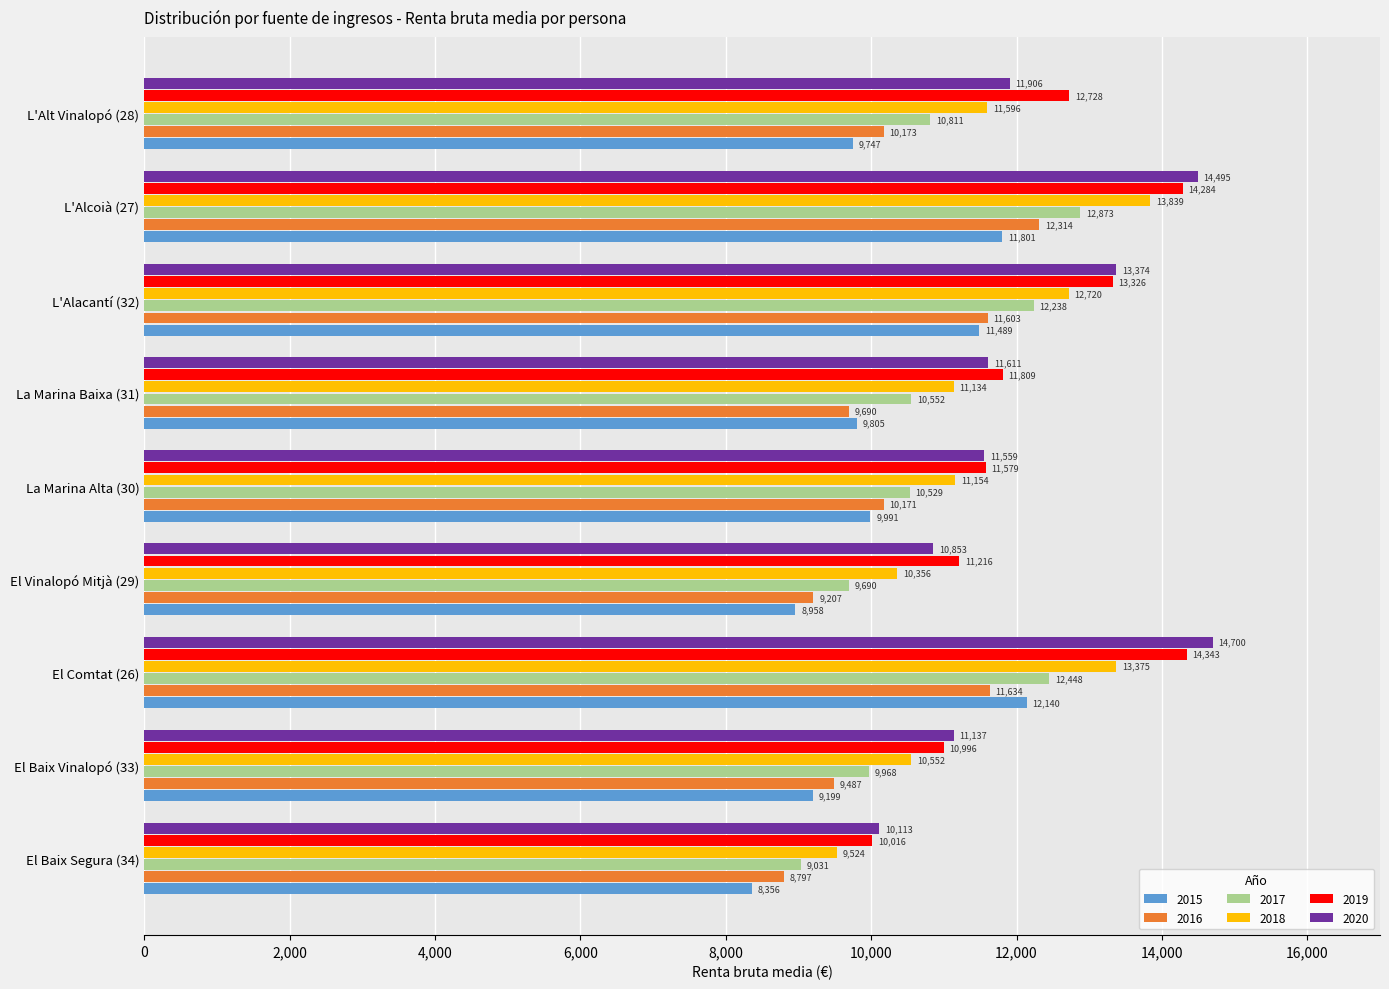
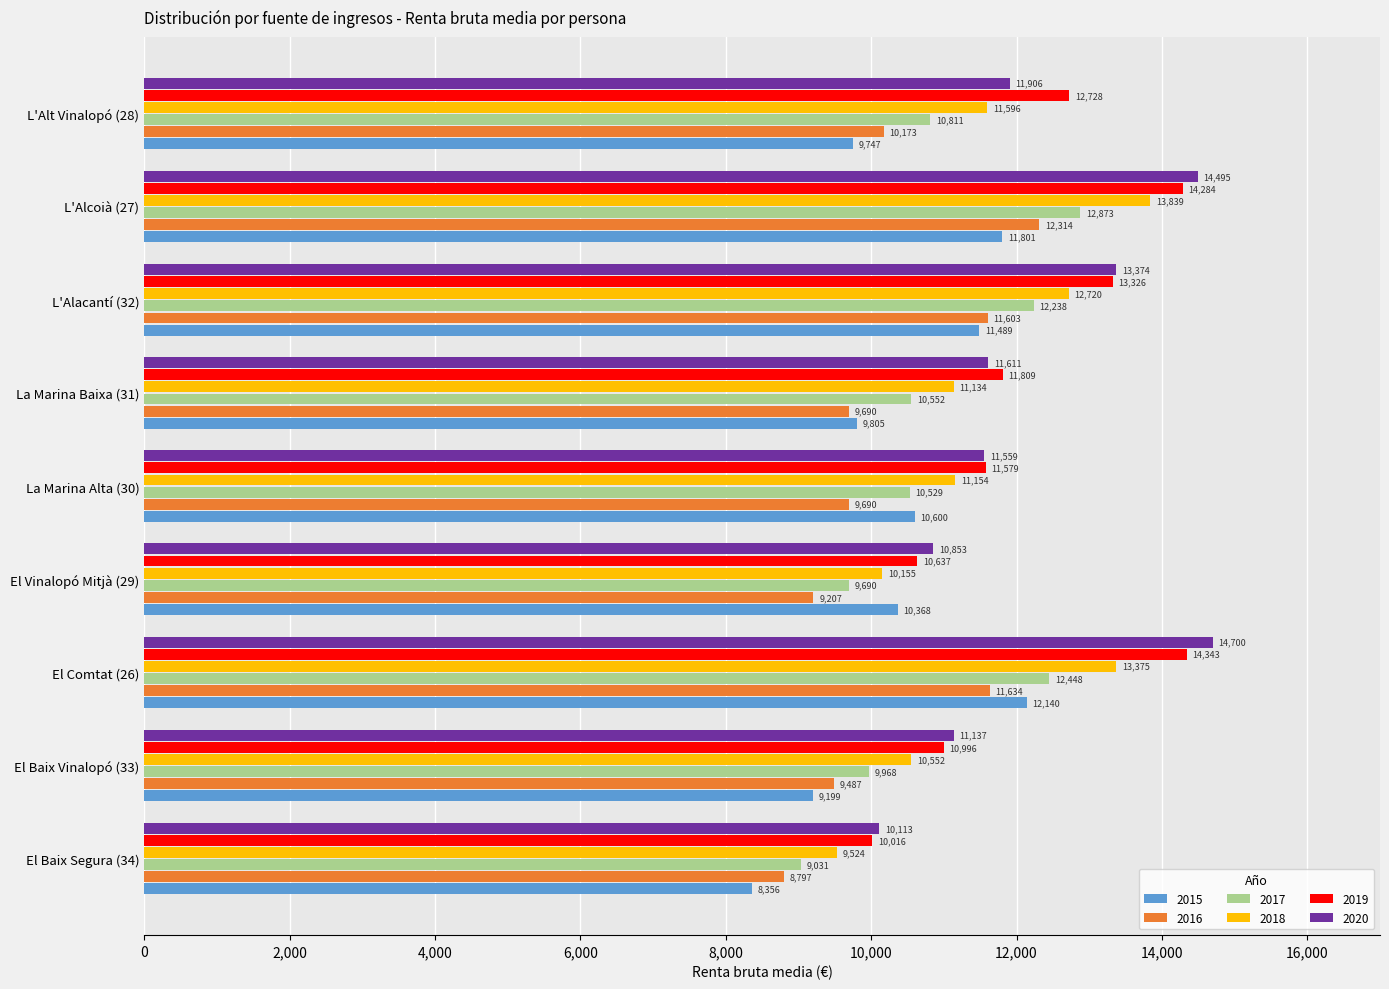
  {
    "2015": {
      "L'Alt Vinalopó (28)": "9,747",
      "L'Alcoià (27)": "11,801",
      "L'Alacantí (32)": "11,489",
      "La Marina Baixa (31)": "9,805",
-     "La Marina Alta (30)": "9,991",
-     "El Vinalopó Mitjà (29)": "8,958",
+     "La Marina Alta (30)": "10,600",
+     "El Vinalopó Mitjà (29)": "10,368",
      "El Comtat (26)": "12,140",
      "El Baix Vinalopó (33)": "9,199",
      "El Baix Segura (34)": "8,356"
    },
    "2016": {
      "L'Alt Vinalopó (28)": "10,173",
      "L'Alcoià (27)": "12,314",
      "L'Alacantí (32)": "11,603",
      "La Marina Baixa (31)": "9,690",
-     "La Marina Alta (30)": "10,171",
+     "La Marina Alta (30)": "9,690",
      "El Vinalopó Mitjà (29)": "9,207",
      "El Comtat (26)": "11,634",
      "El Baix Vinalopó (33)": "9,487",
      "El Baix Segura (34)": "8,797"
    },
    "2017": {
      "L'Alt Vinalopó (28)": "10,811",
      "L'Alcoià (27)": "12,873",
      "L'Alacantí (32)": "12,238",
      "La Marina Baixa (31)": "10,552",
      "La Marina Alta (30)": "10,529",
      "El Vinalopó Mitjà (29)": "9,690",
      "El Comtat (26)": "12,448",
      "El Baix Vinalopó (33)": "9,968",
      "El Baix Segura (34)": "9,031"
    },
    "2018": {
      "L'Alt Vinalopó (28)": "11,596",
      "L'Alcoià (27)": "13,839",
      "L'Alacantí (32)": "12,720",
      "La Marina Baixa (31)": "11,134",
      "La Marina Alta (30)": "11,154",
-     "El Vinalopó Mitjà (29)": "10,356",
+     "El Vinalopó Mitjà (29)": "10,155",
      "El Comtat (26)": "13,375",
      "El Baix Vinalopó (33)": "10,552",
      "El Baix Segura (34)": "9,524"
    },
    "2019": {
      "L'Alt Vinalopó (28)": "12,728",
      "L'Alcoià (27)": "14,284",
      "L'Alacantí (32)": "13,326",
      "La Marina Baixa (31)": "11,809",
      "La Marina Alta (30)": "11,579",
-     "El Vinalopó Mitjà (29)": "11,216",
+     "El Vinalopó Mitjà (29)": "10,637",
      "El Comtat (26)": "14,343",
      "El Baix Vinalopó (33)": "10,996",
      "El Baix Segura (34)": "10,016"
    },
    "2020": {
      "L'Alt Vinalopó (28)": "11,906",
      "L'Alcoià (27)": "14,495",
      "L'Alacantí (32)": "13,374",
      "La Marina Baixa (31)": "11,611",
      "La Marina Alta (30)": "11,559",
      "El Vinalopó Mitjà (29)": "10,853",
      "El Comtat (26)": "14,700",
      "El Baix Vinalopó (33)": "11,137",
      "El Baix Segura (34)": "10,113"
    }
  }
